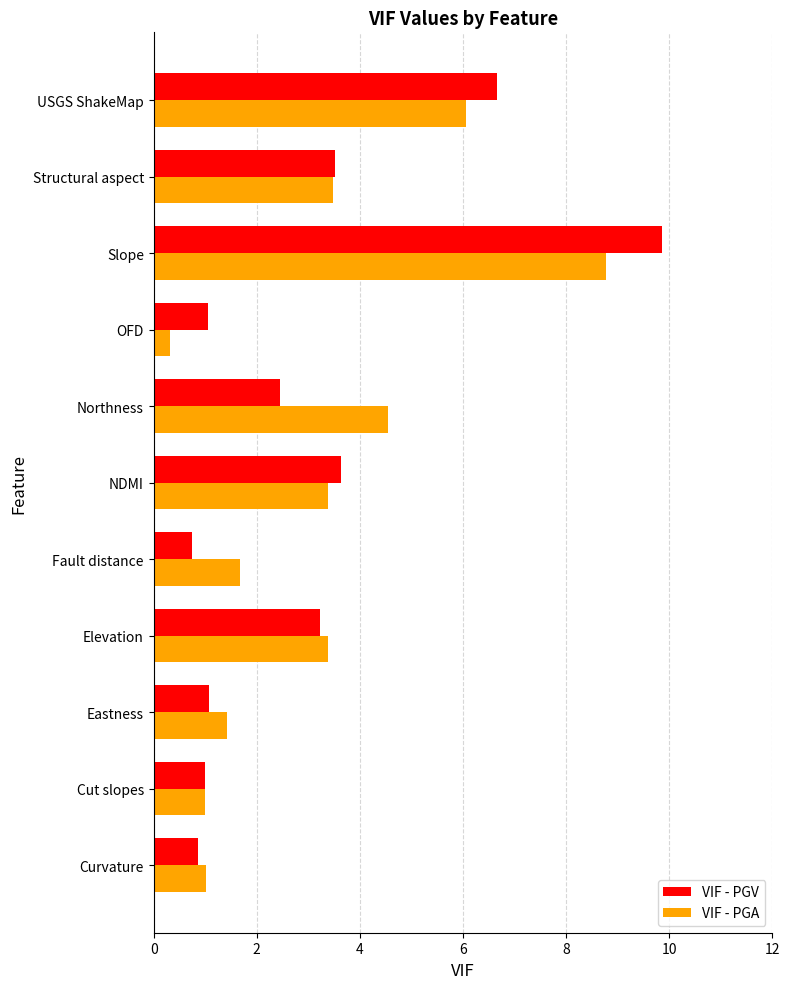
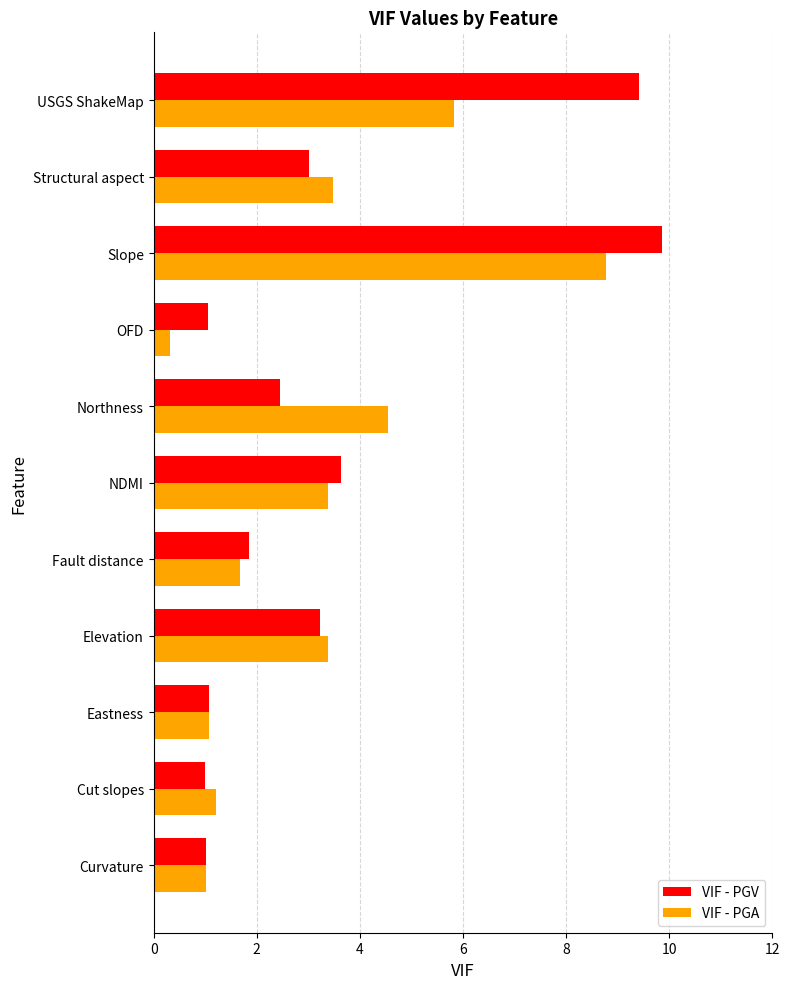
  {
    "VIF - PGV": {
-     "USGS ShakeMap": 6.7,
-     "Structural aspect": 3.5,
+     "USGS ShakeMap": 9.4,
+     "Structural aspect": 3.0,
      "Slope": 9.9,
      "OFD": 1.1,
      "Northness": 2.5,
      "NDMI": 3.6,
-     "Fault distance": 0.8,
+     "Fault distance": 1.8,
      "Elevation": 3.2,
      "Eastness": 1.1,
      "Cut slopes": 1.0,
-     "Curvature": 0.9
+     "Curvature": 1.0
    },
    "VIF - PGA": {
-     "USGS ShakeMap": 6.1,
+     "USGS ShakeMap": 5.8,
      "Structural aspect": 3.5,
      "Slope": 8.8,
      "OFD": 0.3,
      "Northness": 4.6,
      "NDMI": 3.4,
      "Fault distance": 1.7,
      "Elevation": 3.4,
-     "Eastness": 1.4,
-     "Cut slopes": 1.0,
+     "Eastness": 1.1,
+     "Cut slopes": 1.2,
      "Curvature": 1.0
    }
  }
